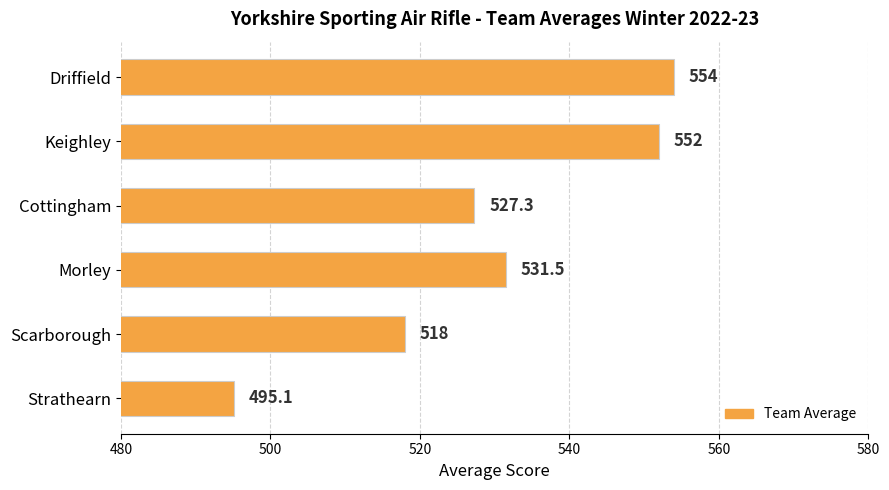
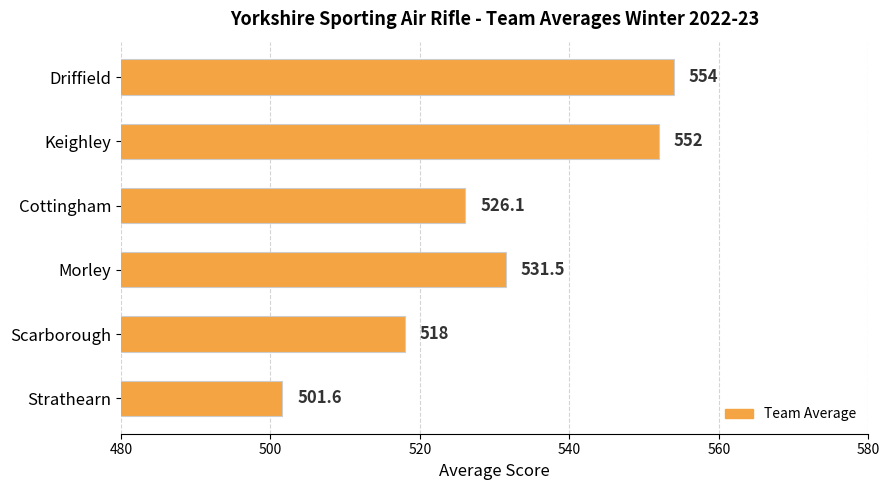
  {
    "Driffield": 554,
    "Keighley": 552,
-   "Cottingham": 527.3,
+   "Cottingham": 526.1,
    "Morley": 531.5,
    "Scarborough": 518,
-   "Strathearn": 495.1
+   "Strathearn": 501.6
  }
